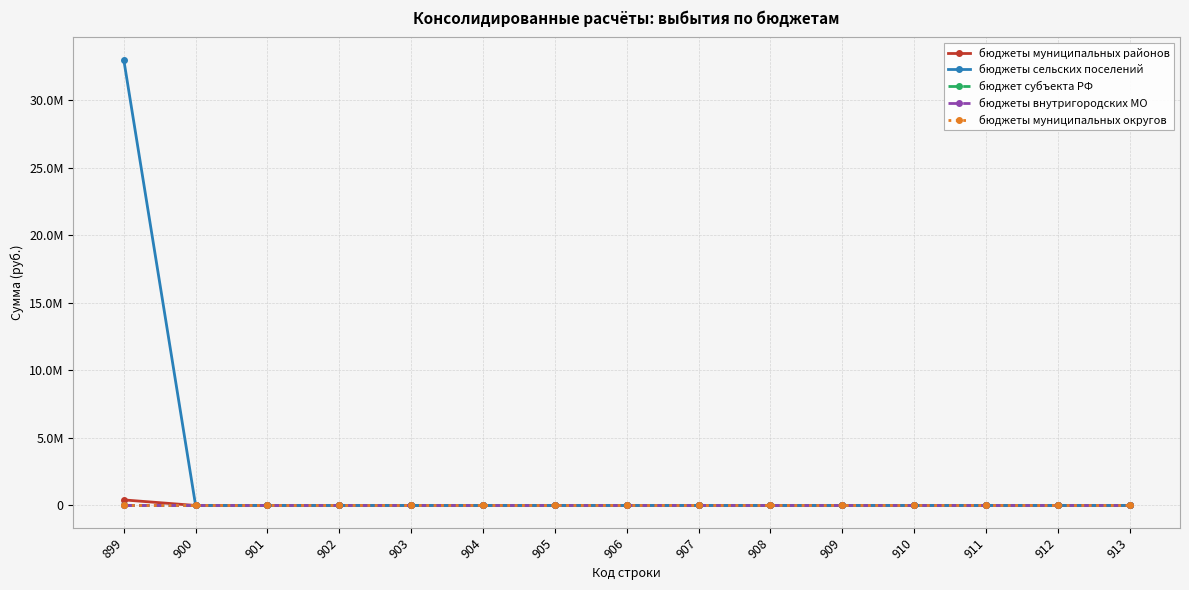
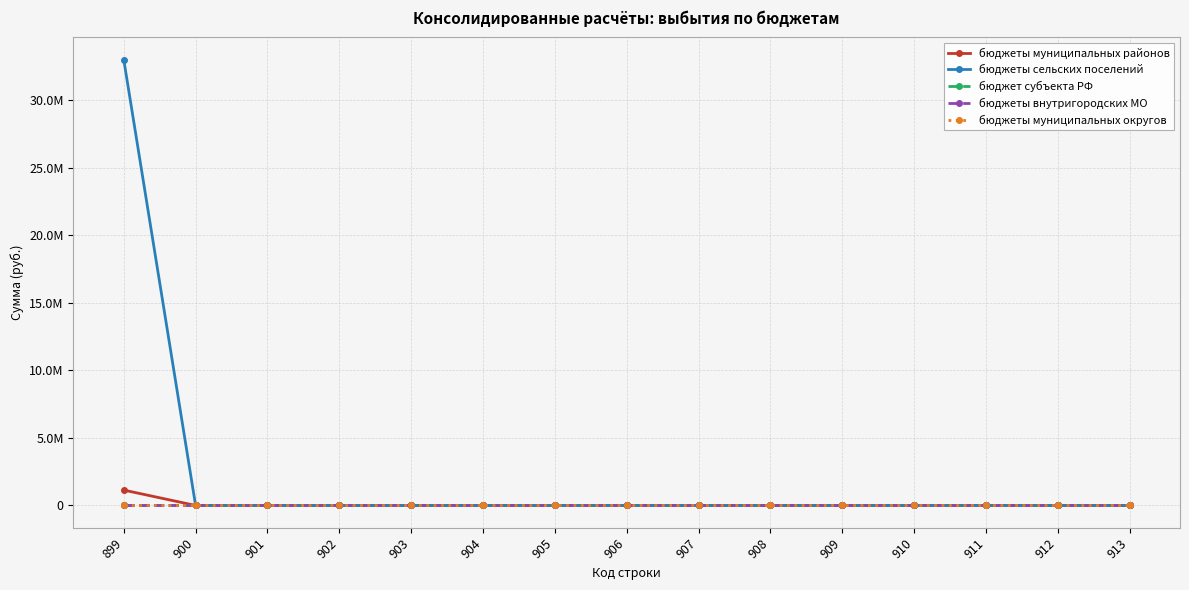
  {
    "бюджеты муниципальных районов": {
-     "899": "0.4М"
+     "899": "1.1М"
    },
    "бюджеты сельских поселений": {
      "899": "33.0М"
    },
    "бюджеты муниципальных округов": {
      "899": "0.0М"
    }
  }
